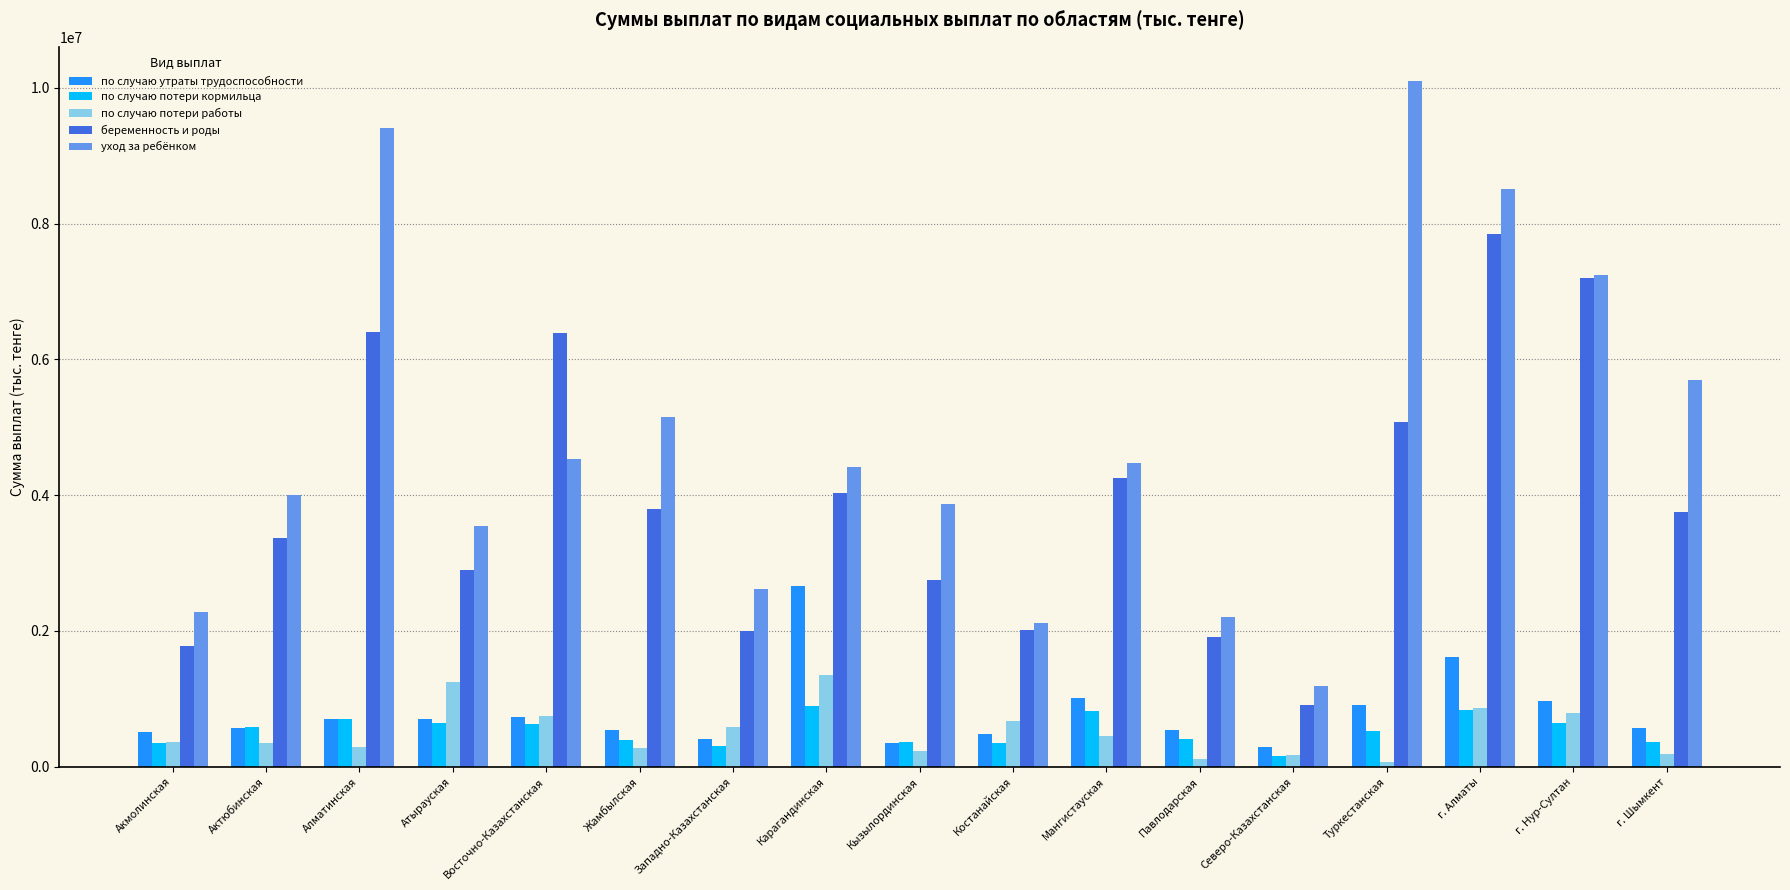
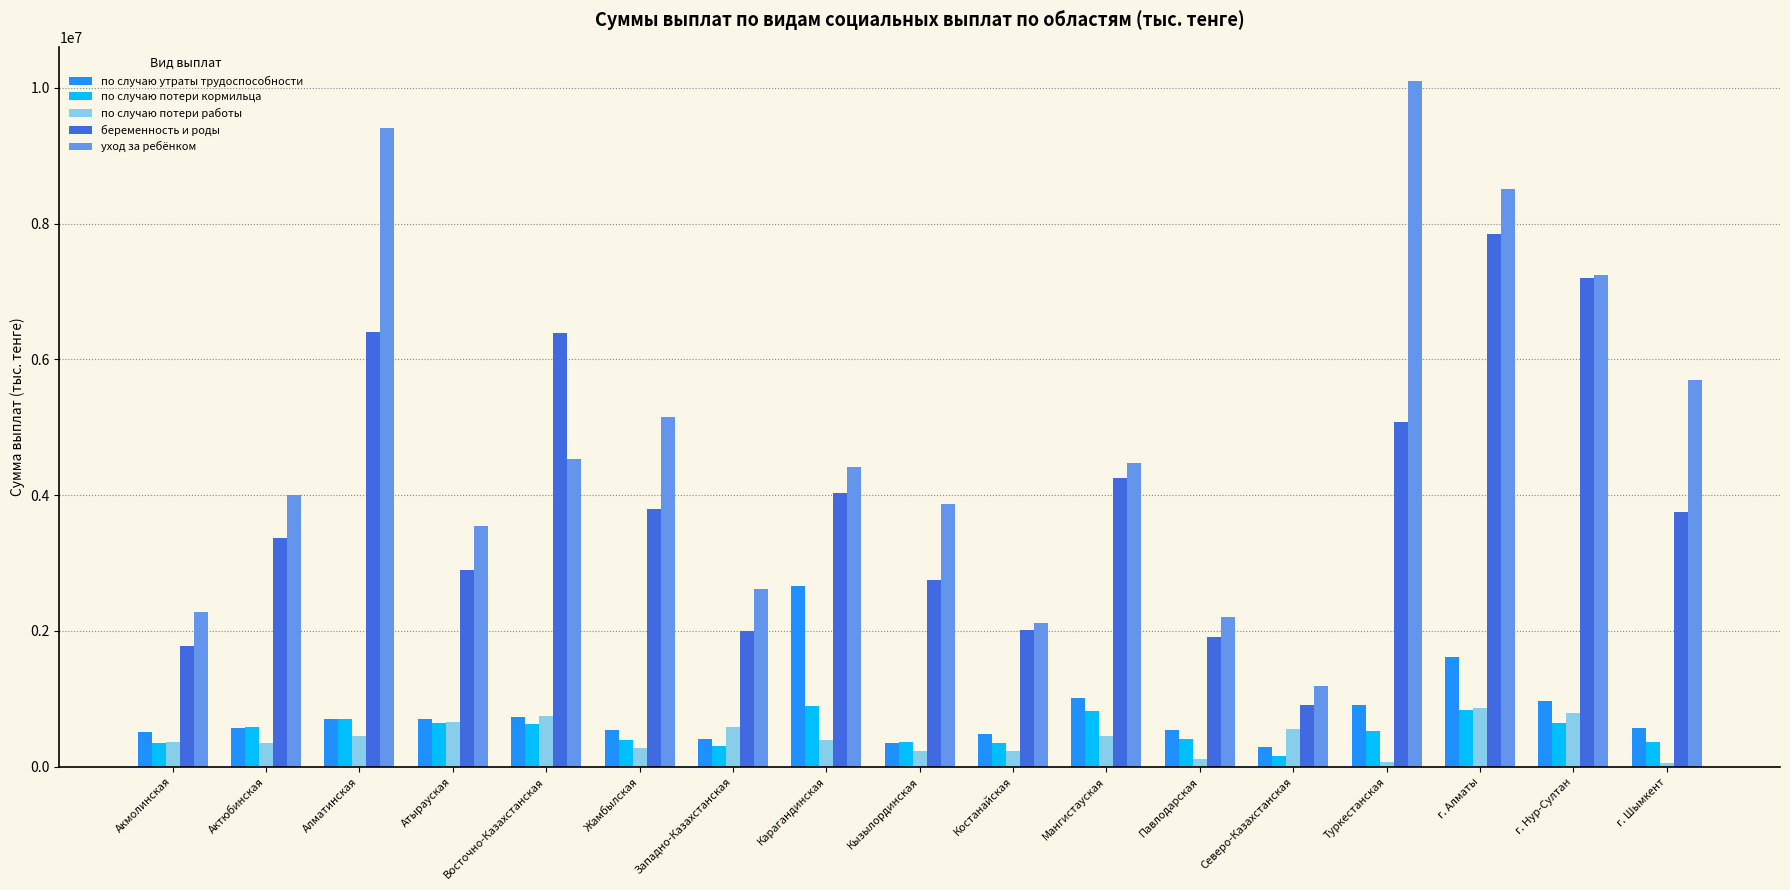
  {
    "по случаю потери работы": {
      "Акмолинская": 400000,
      "Актюбинская": 300000,
-     "Алматинская": 300000,
-     "Атырауская": 1200000,
+     "Алматинская": 400000,
+     "Атырауская": 700000,
      "Восточно-Казахстанская": 700000,
      "Жамбылская": 300000,
      "Западно-Казахстанская": 600000,
-     "Карагандинская": 1300000,
+     "Карагандинская": 400000,
      "Кызылординская": 200000,
-     "Костанайская": 700000,
+     "Костанайская": 200000,
      "Мангистауская": 500000,
      "Павлодарская": 100000,
-     "Северо-Казахстанская": 200000,
+     "Северо-Казахстанская": 600000,
      "Туркестанская": 100000,
      "г. Алматы": 900000,
      "г. Нур-Султан": 800000,
-     "г. Шымкент": 200000
+     "г. Шымкент": 100000
    }
  }
